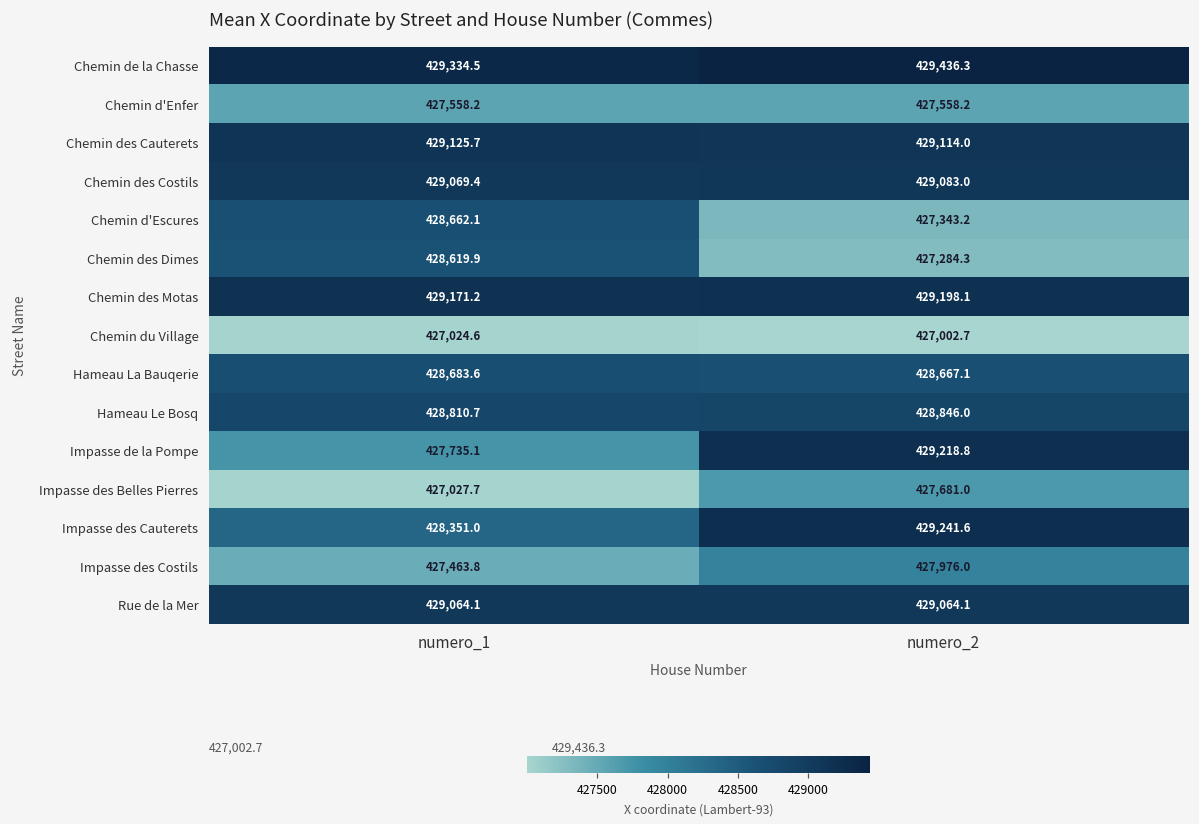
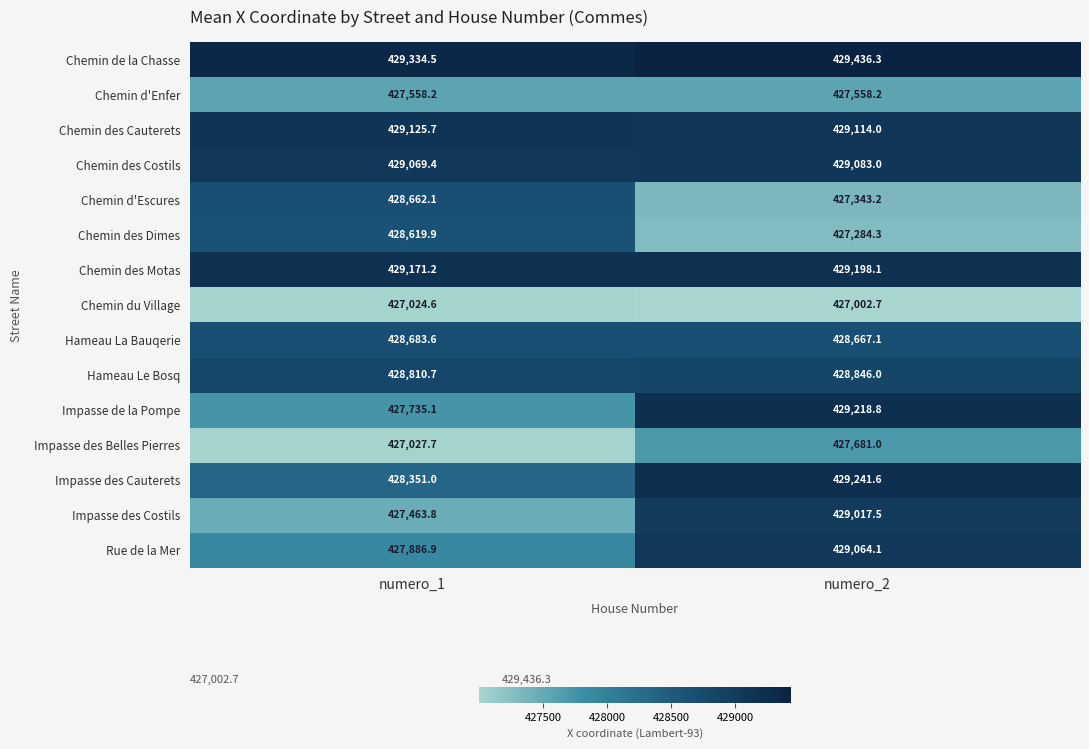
  {
    "Chemin de la Chasse": {
      "numero_1": "429,334.5",
      "numero_2": "429,436.3"
    },
    "Chemin d'Enfer": {
      "numero_1": "427,558.2",
      "numero_2": "427,558.2"
    },
    "Chemin des Cauterets": {
      "numero_1": "429,125.7",
      "numero_2": "429,114.0"
    },
    "Chemin des Costils": {
      "numero_1": "429,069.4",
      "numero_2": "429,083.0"
    },
    "Chemin d'Escures": {
      "numero_1": "428,662.1",
      "numero_2": "427,343.2"
    },
    "Chemin des Dimes": {
      "numero_1": "428,619.9",
      "numero_2": "427,284.3"
    },
    "Chemin des Motas": {
      "numero_1": "429,171.2",
      "numero_2": "429,198.1"
    },
    "Chemin du Village": {
      "numero_1": "427,024.6",
      "numero_2": "427,002.7"
    },
    "Hameau La Bauqerie": {
      "numero_1": "428,683.6",
      "numero_2": "428,667.1"
    },
    "Hameau Le Bosq": {
      "numero_1": "428,810.7",
      "numero_2": "428,846.0"
    },
    "Impasse de la Pompe": {
      "numero_1": "427,735.1",
      "numero_2": "429,218.8"
    },
    "Impasse des Belles Pierres": {
      "numero_1": "427,027.7",
      "numero_2": "427,681.0"
    },
    "Impasse des Cauterets": {
      "numero_1": "428,351.0",
      "numero_2": "429,241.6"
    },
    "Impasse des Costils": {
      "numero_1": "427,463.8",
-     "numero_2": "427,976.0"
+     "numero_2": "429,017.5"
    },
    "Rue de la Mer": {
-     "numero_1": "429,064.1",
+     "numero_1": "427,886.9",
      "numero_2": "429,064.1"
    }
  }
